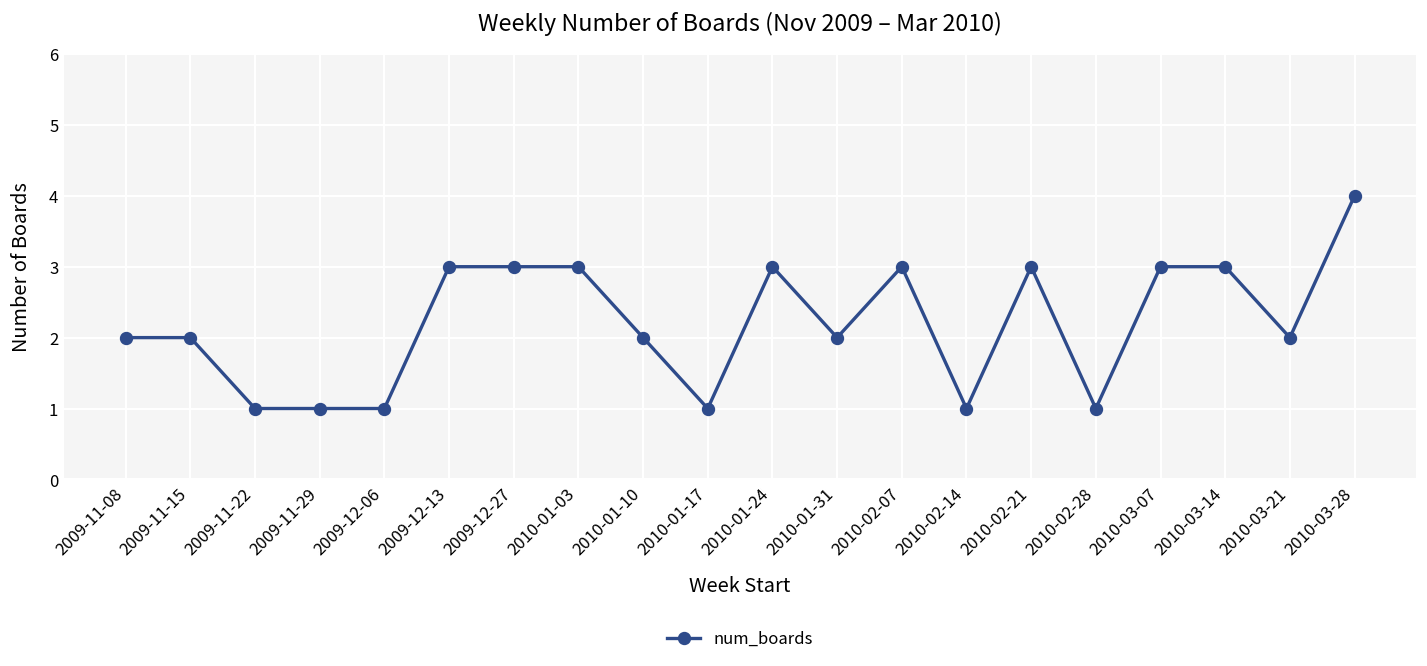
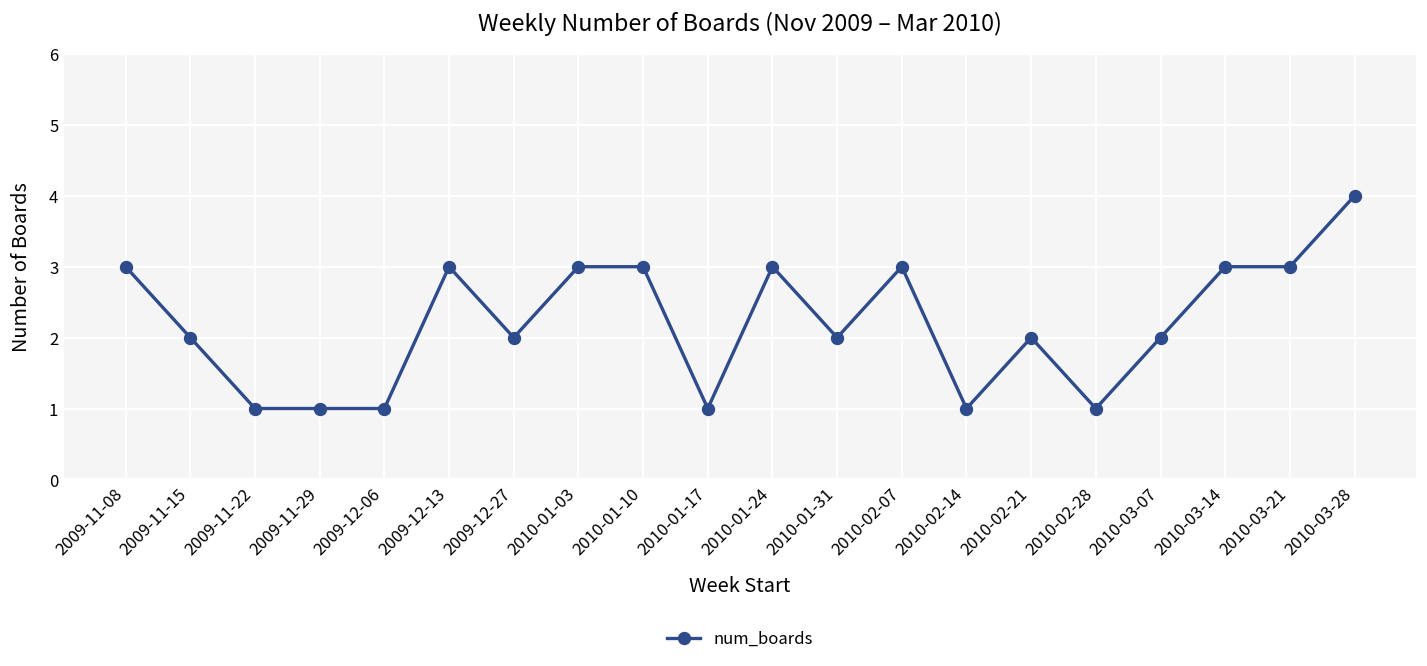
  {
-   "2009-11-08": 2,
+   "2009-11-08": 3,
    "2009-11-15": 2,
    "2009-11-22": 1,
    "2009-11-29": 1,
    "2009-12-06": 1,
    "2009-12-13": 3,
-   "2009-12-27": 3,
+   "2009-12-27": 2,
    "2010-01-03": 3,
-   "2010-01-10": 2,
+   "2010-01-10": 3,
    "2010-01-17": 1,
    "2010-01-24": 3,
    "2010-01-31": 2,
    "2010-02-07": 3,
    "2010-02-14": 1,
-   "2010-02-21": 3,
+   "2010-02-21": 2,
    "2010-02-28": 1,
-   "2010-03-07": 3,
+   "2010-03-07": 2,
    "2010-03-14": 3,
-   "2010-03-21": 2,
+   "2010-03-21": 3,
    "2010-03-28": 4
  }
